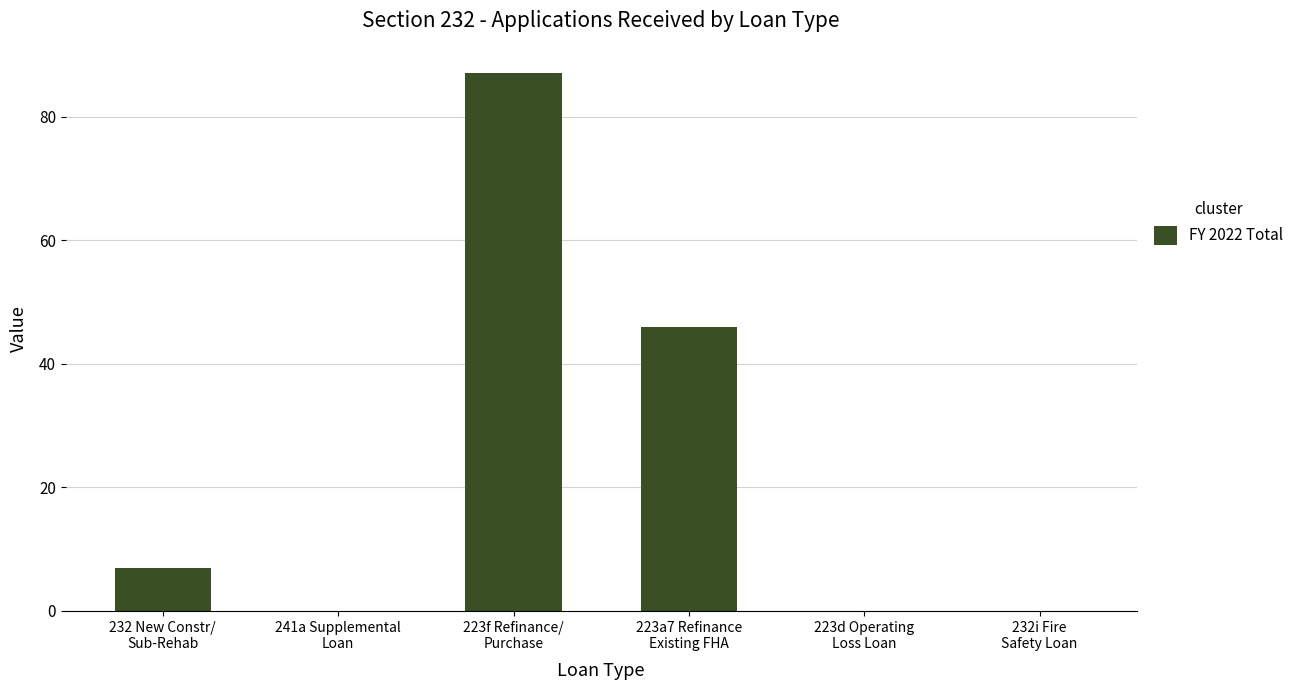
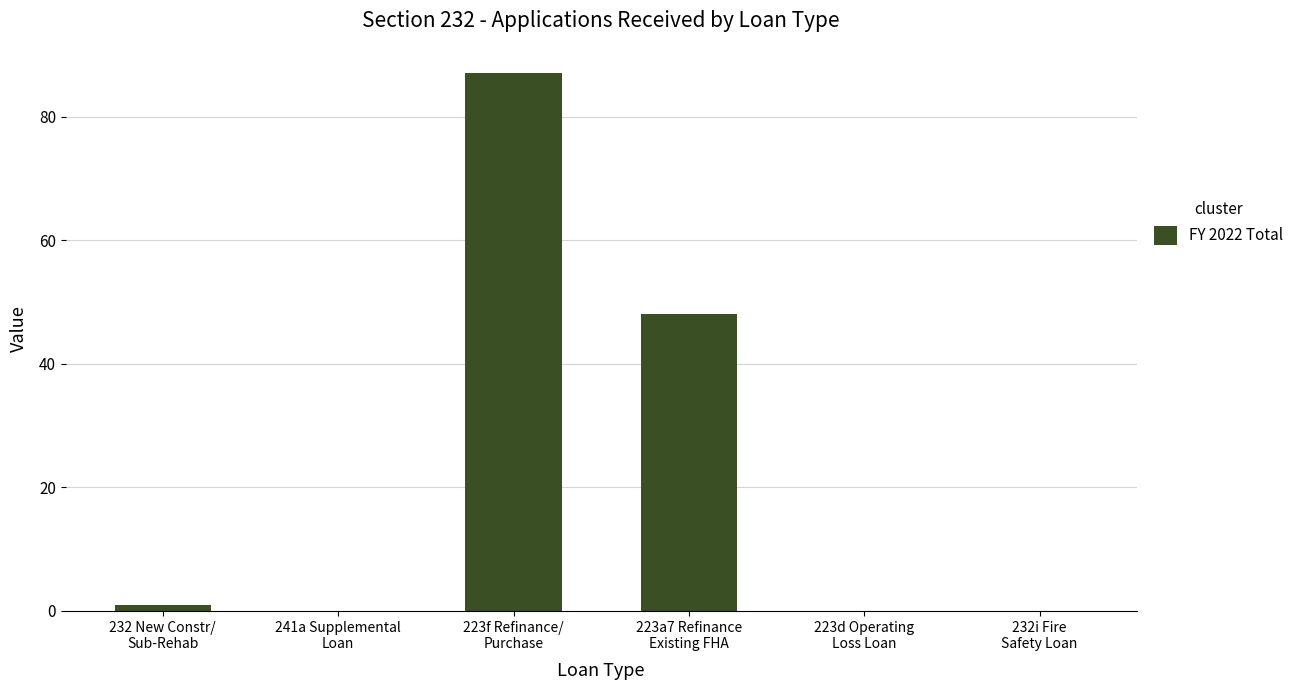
  {
-   "232 New Constr/ Sub-Rehab": 7,
+   "232 New Constr/ Sub-Rehab": 1,
    "241a Supplemental Loan": 0,
    "223f Refinance/ Purchase": 87,
-   "223a7 Refinance Existing FHA": 46,
+   "223a7 Refinance Existing FHA": 48,
    "223d Operating Loss Loan": 0,
    "232i Fire Safety Loan": 0
  }
